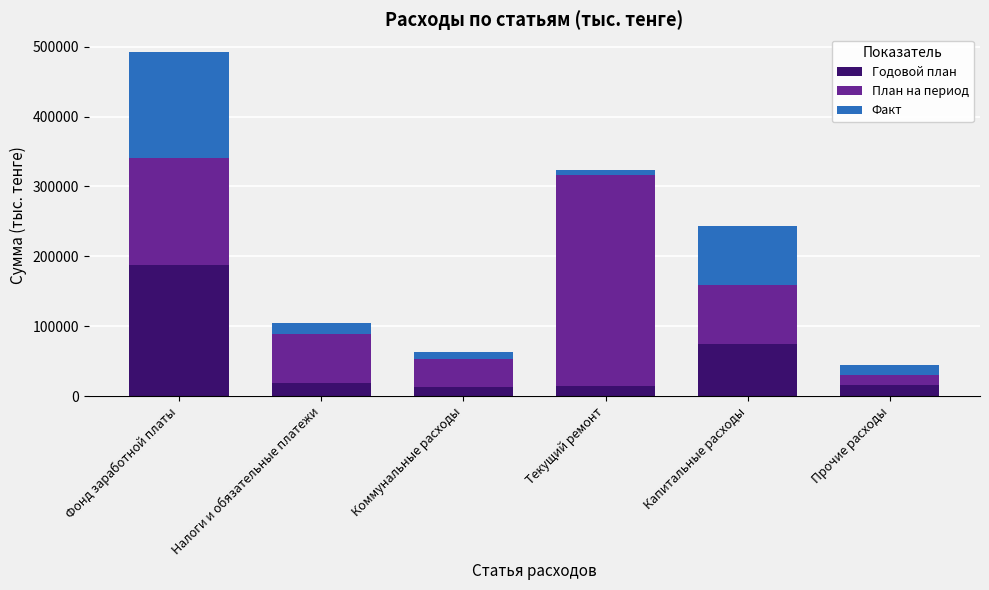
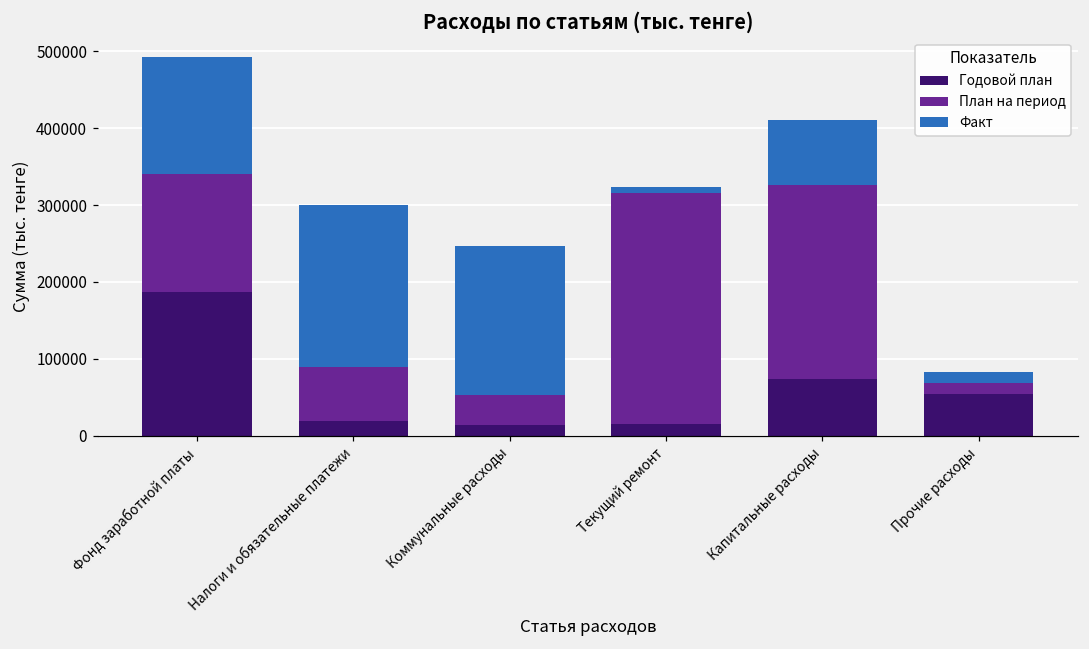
  {
    "Годовой план": {
      "Фонд заработной платы": 190000,
      "Налоги и обязательные платежи": 20000,
      "Коммунальные расходы": 10000,
      "Текущий ремонт": 10000,
      "Капитальные расходы": 70000,
-     "Прочие расходы": 20000
+     "Прочие расходы": 50000
    },
    "План на период": {
      "Фонд заработной платы": 150000,
      "Налоги и обязательные платежи": 70000,
      "Коммунальные расходы": 40000,
      "Текущий ремонт": 300000,
-     "Капитальные расходы": 80000,
+     "Капитальные расходы": 250000,
      "Прочие расходы": 10000
    },
    "Факт": {
      "Фонд заработной платы": 150000,
-     "Налоги и обязательные платежи": 20000,
-     "Коммунальные расходы": 10000,
+     "Налоги и обязательные платежи": 210000,
+     "Коммунальные расходы": 190000,
      "Текущий ремонт": 10000,
      "Капитальные расходы": 80000,
      "Прочие расходы": 10000
    }
  }
